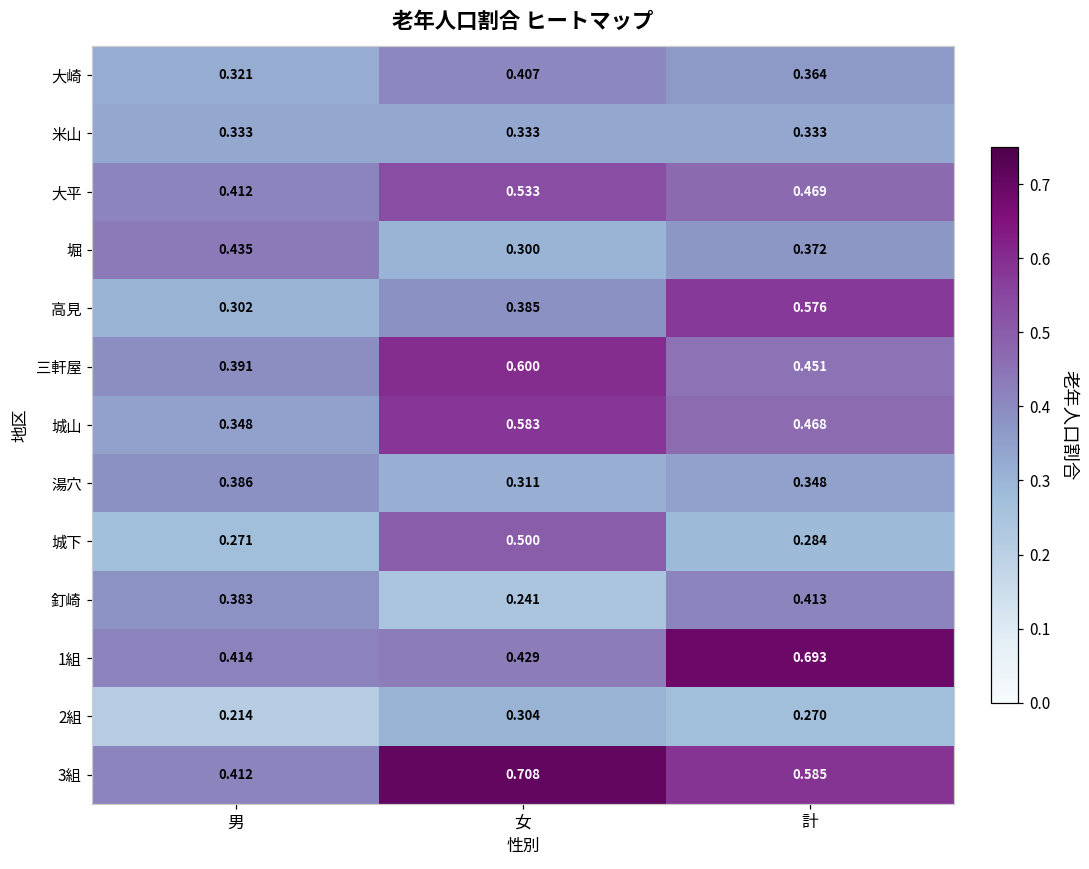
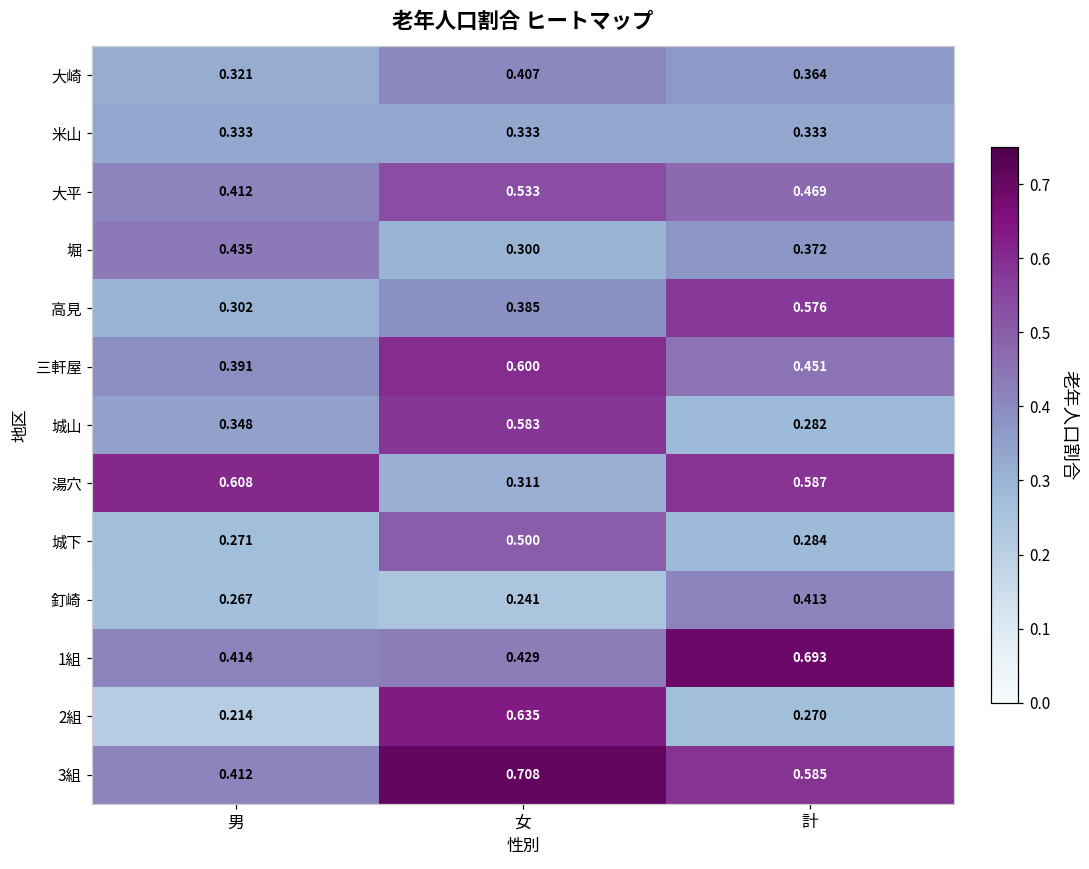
  {
    "大崎": {
      "男": 0.321,
      "女": 0.407,
      "計": 0.364
    },
    "米山": {
      "男": 0.333,
      "女": 0.333,
      "計": 0.333
    },
    "大平": {
      "男": 0.412,
      "女": 0.533,
      "計": 0.469
    },
    "堀": {
      "男": 0.435,
      "女": 0.300,
      "計": 0.372
    },
    "高見": {
      "男": 0.302,
      "女": 0.385,
      "計": 0.576
    },
    "三軒屋": {
      "男": 0.391,
      "女": 0.600,
      "計": 0.451
    },
    "城山": {
      "男": 0.348,
      "女": 0.583,
-     "計": 0.468
+     "計": 0.282
    },
    "湯穴": {
-     "男": 0.386,
+     "男": 0.608,
      "女": 0.311,
-     "計": 0.348
+     "計": 0.587
    },
    "城下": {
      "男": 0.271,
      "女": 0.500,
      "計": 0.284
    },
    "釘崎": {
-     "男": 0.383,
+     "男": 0.267,
      "女": 0.241,
      "計": 0.413
    },
    "1組": {
      "男": 0.414,
      "女": 0.429,
      "計": 0.693
    },
    "2組": {
      "男": 0.214,
-     "女": 0.304,
+     "女": 0.635,
      "計": 0.270
    },
    "3組": {
      "男": 0.412,
      "女": 0.708,
      "計": 0.585
    }
  }
